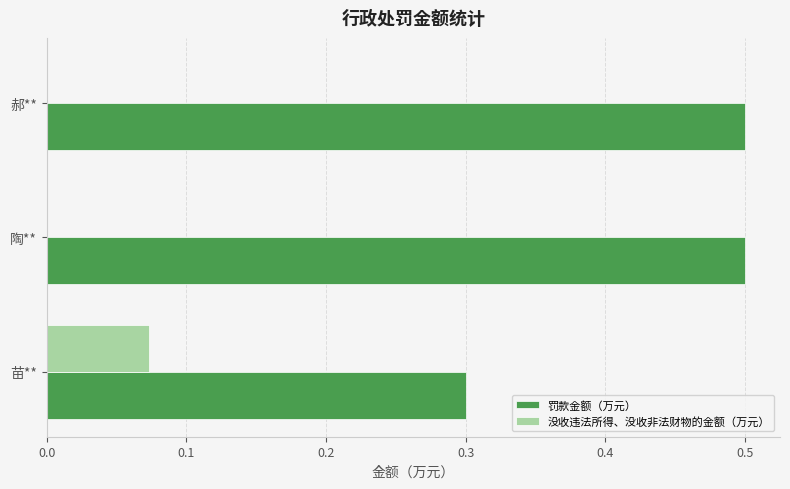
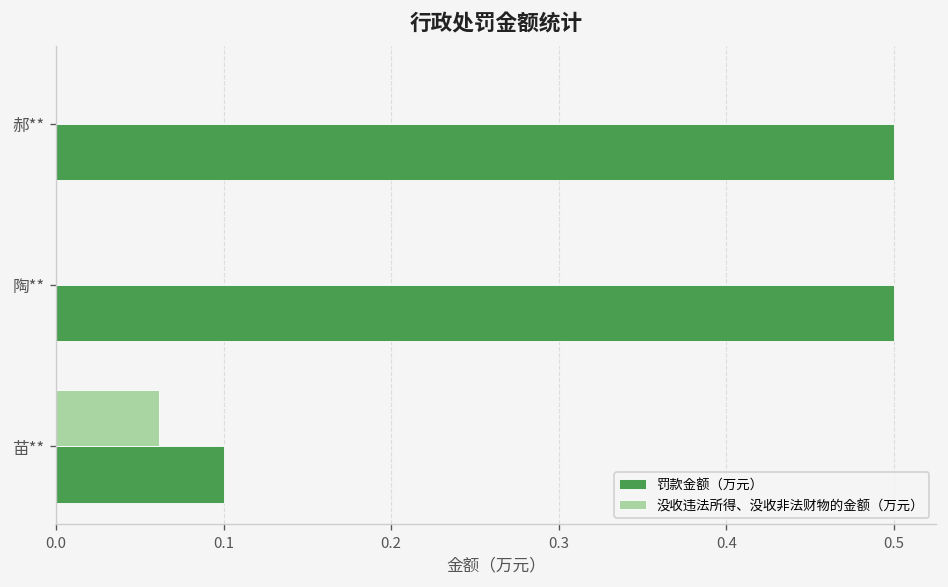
  {
    "罚款金额（万元）": {
      "郝**": 0.5,
      "陶**": 0.5,
-     "苗**": 0.3
+     "苗**": 0.1
    },
    "没收违法所得、没收非法财物的金额（万元）": {
      "郝**": 0.000,
      "陶**": 0.000,
-     "苗**": 0.073
+     "苗**": 0.061
    }
  }
